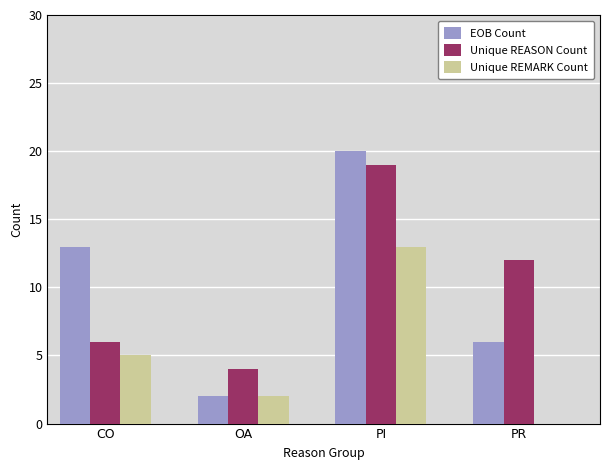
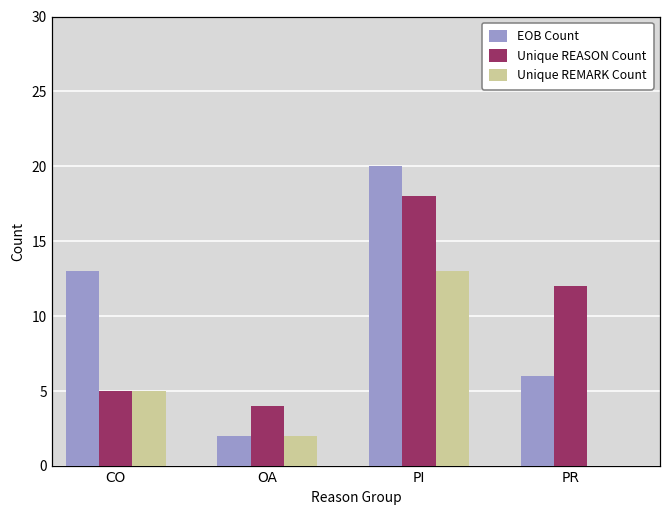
  {
    "EOB Count": {
      "CO": 13,
      "OA": 2,
      "PI": 20,
      "PR": 6
    },
    "Unique REASON Count": {
-     "CO": 6,
+     "CO": 5,
      "OA": 4,
-     "PI": 19,
+     "PI": 18,
      "PR": 12
    },
    "Unique REMARK Count": {
      "CO": 5,
      "OA": 2,
      "PI": 13,
      "PR": 0
    }
  }
